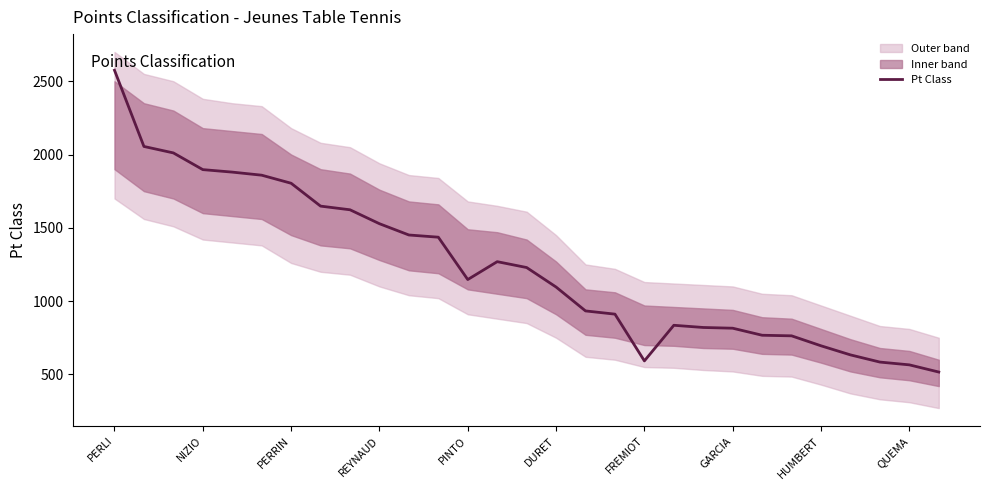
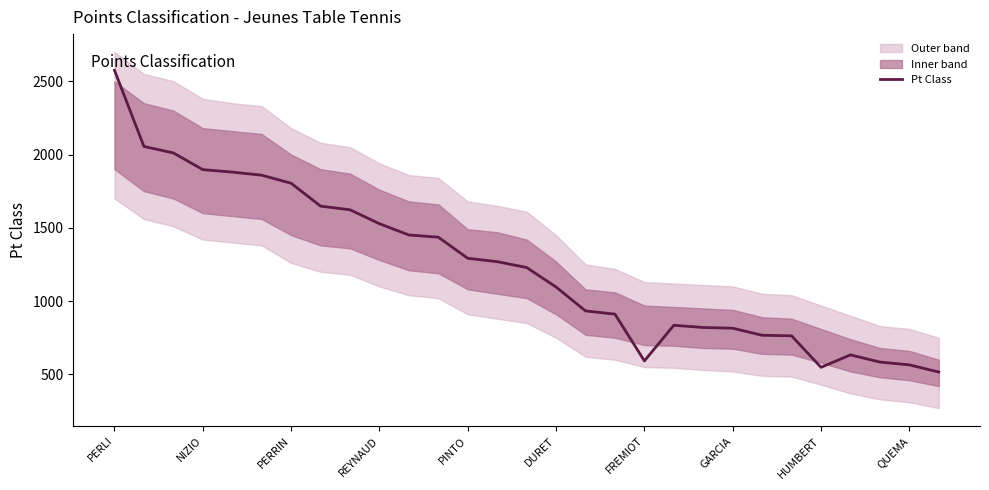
  {
    "Pt Class": {
      "NIZIO": 1900,
      "PERRIN": 1800,
      "REYNAUD": 1530,
-     "PINTO": 1150,
+     "PINTO": 1290,
      "DURET": 1100,
      "FREMIOT": 590,
      "GARCIA": 820,
-     "HUMBERT": 700,
+     "HUMBERT": 550,
      "QUEMA": 570
    }
  }
